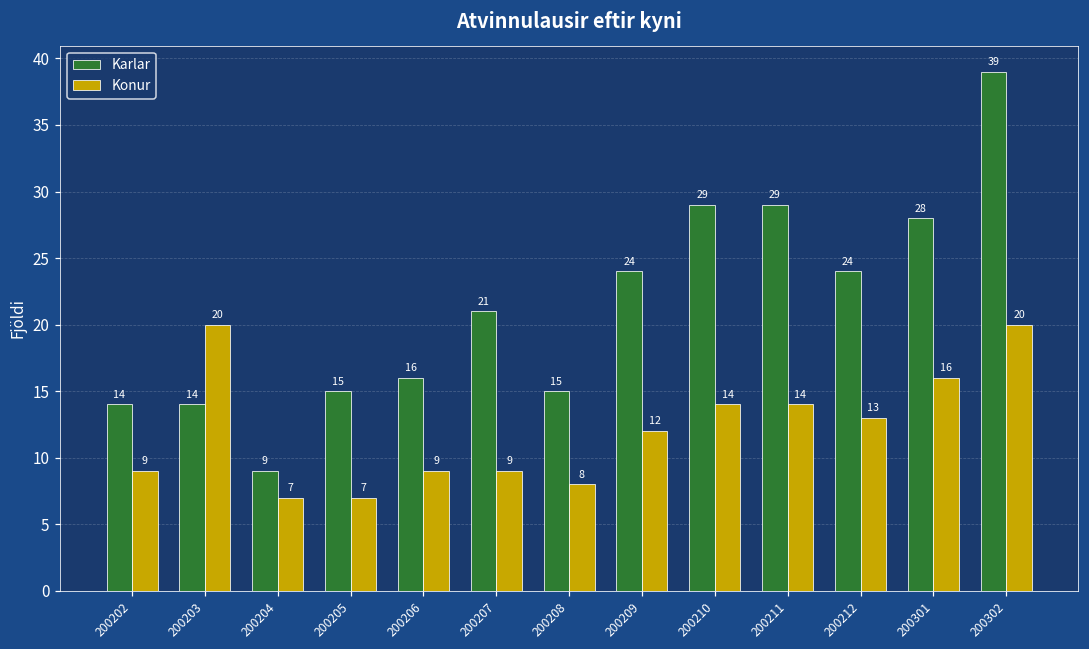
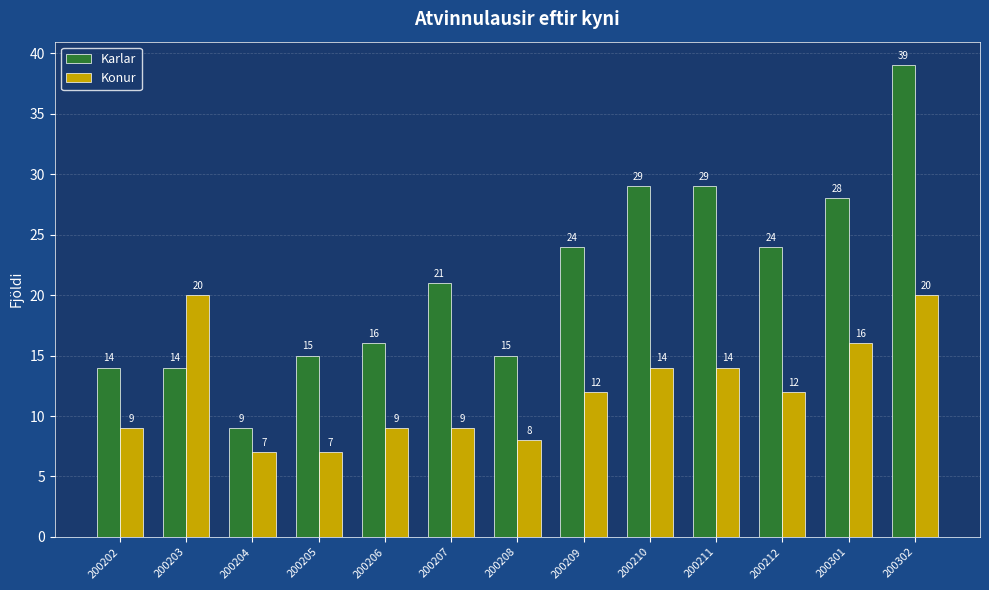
  {
    "Karlar": {
      "200202": 14,
      "200203": 14,
      "200204": 9,
      "200205": 15,
      "200206": 16,
      "200207": 21,
      "200208": 15,
      "200209": 24,
      "200210": 29,
      "200211": 29,
      "200212": 24,
      "200301": 28,
      "200302": 39
    },
    "Konur": {
      "200202": 9,
      "200203": 20,
      "200204": 7,
      "200205": 7,
      "200206": 9,
      "200207": 9,
      "200208": 8,
      "200209": 12,
      "200210": 14,
      "200211": 14,
-     "200212": 13,
+     "200212": 12,
      "200301": 16,
      "200302": 20
    }
  }
